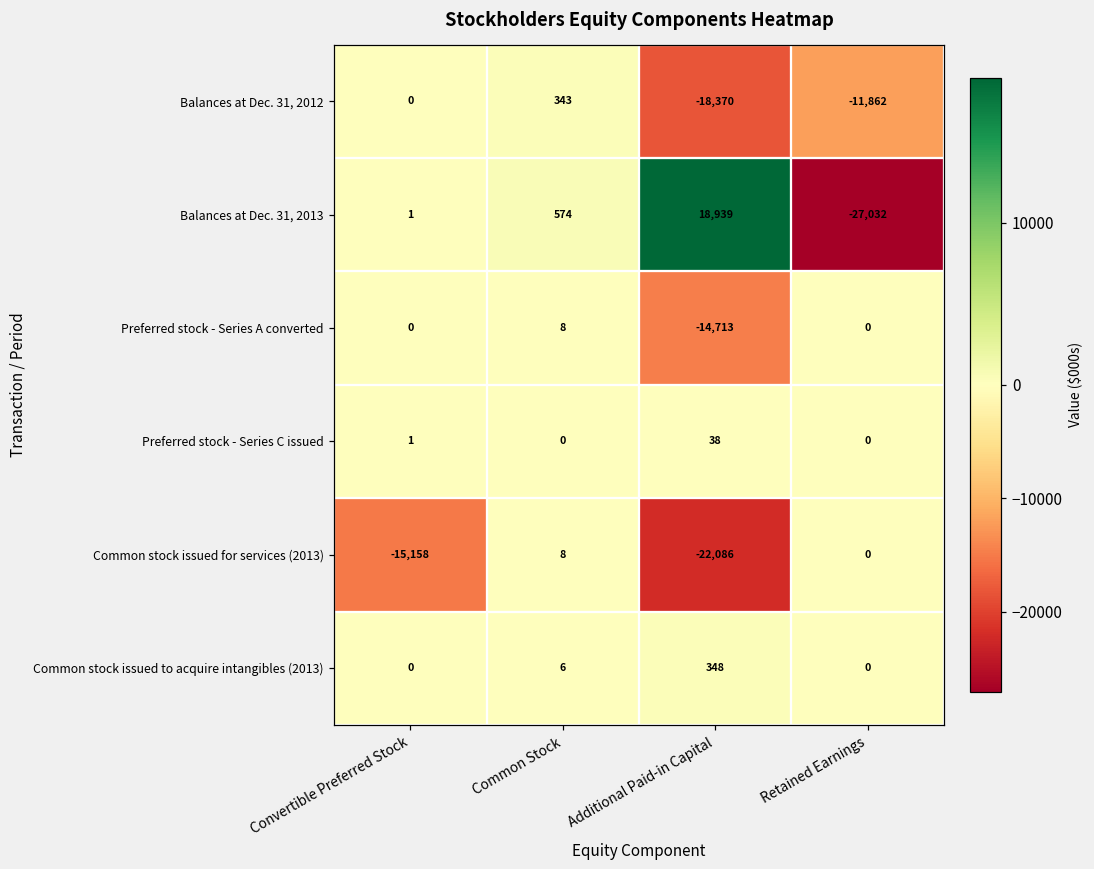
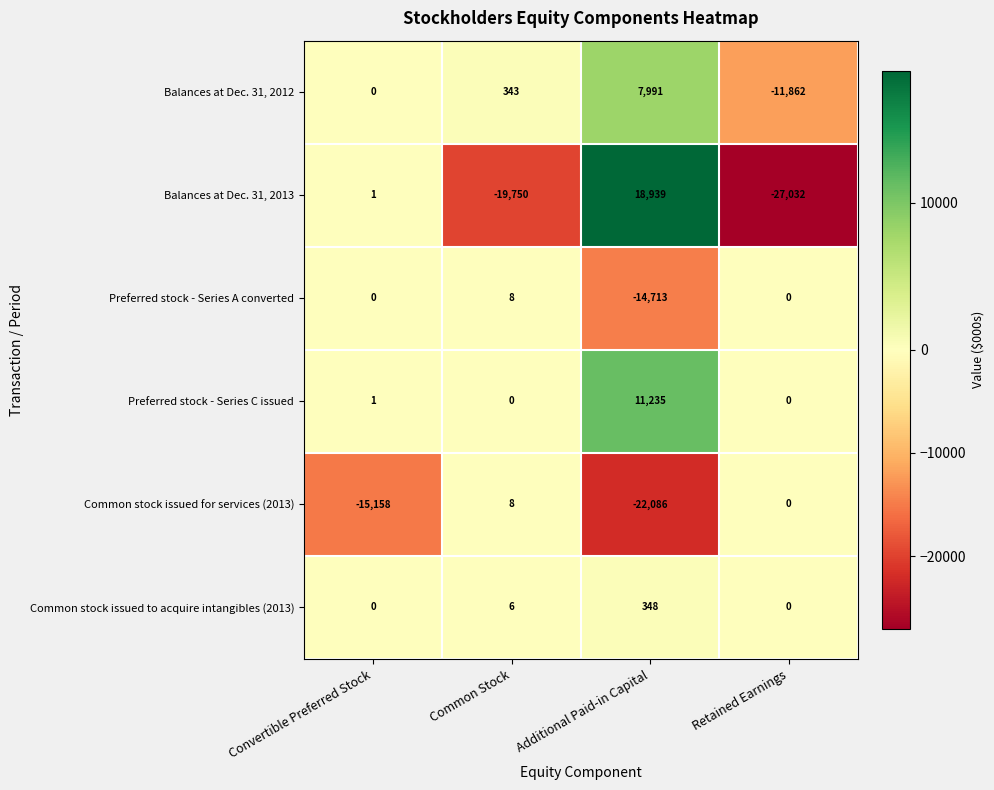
  {
    "Balances at Dec. 31, 2012": {
      "Convertible Preferred Stock": "0",
      "Common Stock": "343",
-     "Additional Paid-in Capital": "-18,370",
+     "Additional Paid-in Capital": "7,991",
      "Retained Earnings": "-11,862"
    },
    "Balances at Dec. 31, 2013": {
      "Convertible Preferred Stock": "1",
-     "Common Stock": "574",
+     "Common Stock": "-19,750",
      "Additional Paid-in Capital": "18,939",
      "Retained Earnings": "-27,032"
    },
    "Preferred stock - Series A converted": {
      "Convertible Preferred Stock": "0",
      "Common Stock": "8",
      "Additional Paid-in Capital": "-14,713",
      "Retained Earnings": "0"
    },
    "Preferred stock - Series C issued": {
      "Convertible Preferred Stock": "1",
      "Common Stock": "0",
-     "Additional Paid-in Capital": "38",
+     "Additional Paid-in Capital": "11,235",
      "Retained Earnings": "0"
    },
    "Common stock issued for services (2013)": {
      "Convertible Preferred Stock": "-15,158",
      "Common Stock": "8",
      "Additional Paid-in Capital": "-22,086",
      "Retained Earnings": "0"
    },
    "Common stock issued to acquire intangibles (2013)": {
      "Convertible Preferred Stock": "0",
      "Common Stock": "6",
      "Additional Paid-in Capital": "348",
      "Retained Earnings": "0"
    }
  }
